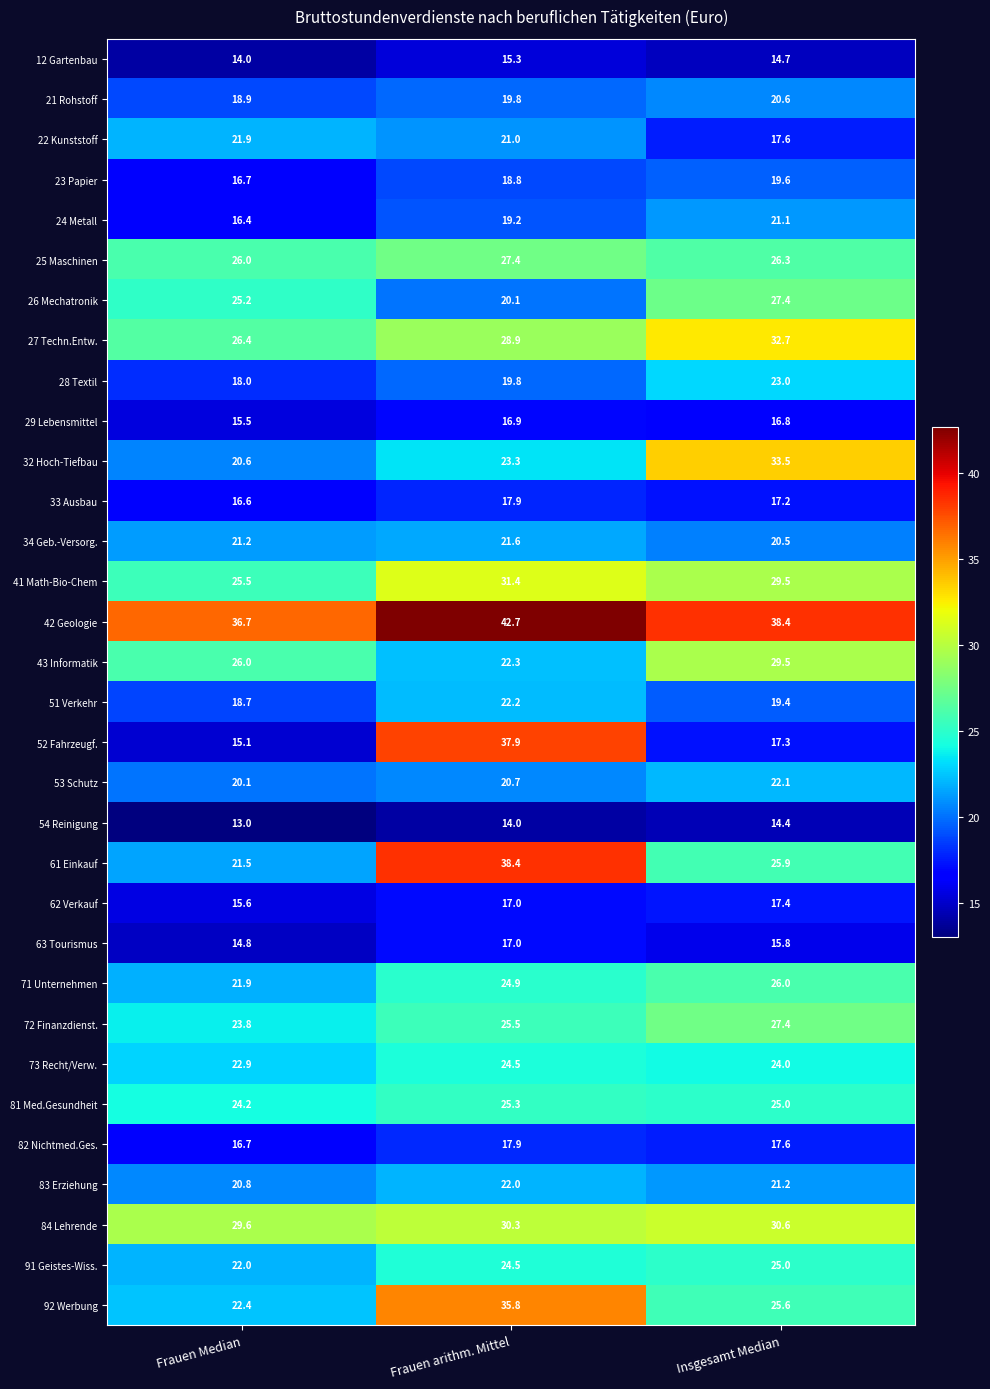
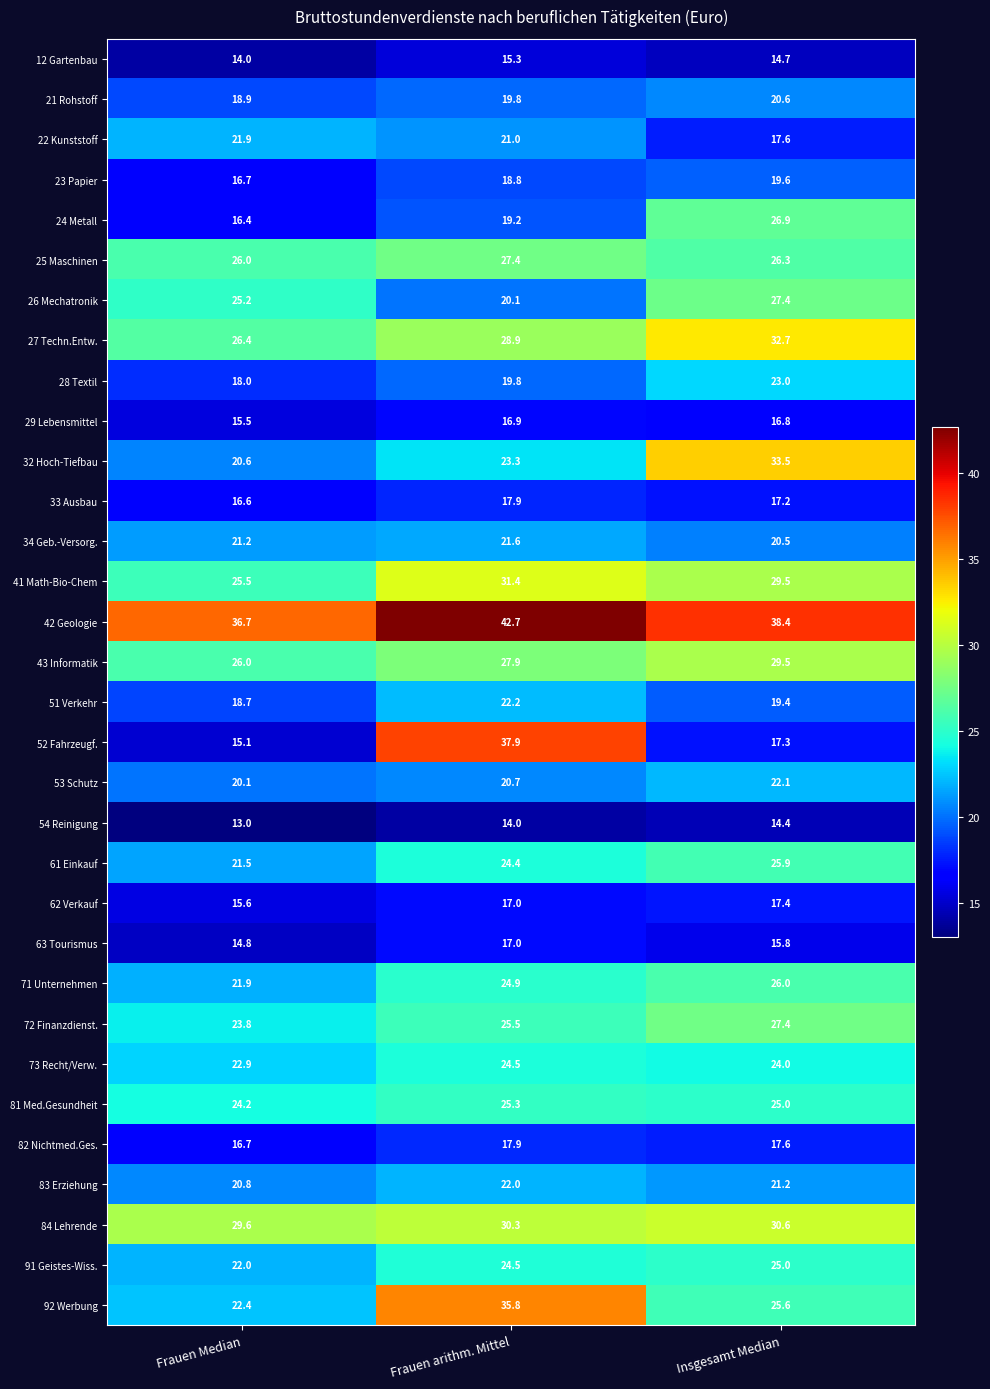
  {
    "12 Gartenbau": {
      "Frauen Median": 14.0,
      "Frauen arithm. Mittel": 15.3,
      "Insgesamt Median": 14.7
    },
    "21 Rohstoff": {
      "Frauen Median": 18.9,
      "Frauen arithm. Mittel": 19.8,
      "Insgesamt Median": 20.6
    },
    "22 Kunststoff": {
      "Frauen Median": 21.9,
      "Frauen arithm. Mittel": 21.0,
      "Insgesamt Median": 17.6
    },
    "23 Papier": {
      "Frauen Median": 16.7,
      "Frauen arithm. Mittel": 18.8,
      "Insgesamt Median": 19.6
    },
    "24 Metall": {
      "Frauen Median": 16.4,
      "Frauen arithm. Mittel": 19.2,
-     "Insgesamt Median": 21.1
+     "Insgesamt Median": 26.9
    },
    "25 Maschinen": {
      "Frauen Median": 26.0,
      "Frauen arithm. Mittel": 27.4,
      "Insgesamt Median": 26.3
    },
    "26 Mechatronik": {
      "Frauen Median": 25.2,
      "Frauen arithm. Mittel": 20.1,
      "Insgesamt Median": 27.4
    },
    "27 Techn.Entw.": {
      "Frauen Median": 26.4,
      "Frauen arithm. Mittel": 28.9,
      "Insgesamt Median": 32.7
    },
    "28 Textil": {
      "Frauen Median": 18.0,
      "Frauen arithm. Mittel": 19.8,
      "Insgesamt Median": 23.0
    },
    "29 Lebensmittel": {
      "Frauen Median": 15.5,
      "Frauen arithm. Mittel": 16.9,
      "Insgesamt Median": 16.8
    },
    "32 Hoch-Tiefbau": {
      "Frauen Median": 20.6,
      "Frauen arithm. Mittel": 23.3,
      "Insgesamt Median": 33.5
    },
    "33 Ausbau": {
      "Frauen Median": 16.6,
      "Frauen arithm. Mittel": 17.9,
      "Insgesamt Median": 17.2
    },
    "34 Geb.-Versorg.": {
      "Frauen Median": 21.2,
      "Frauen arithm. Mittel": 21.6,
      "Insgesamt Median": 20.5
    },
    "41 Math-Bio-Chem": {
      "Frauen Median": 25.5,
      "Frauen arithm. Mittel": 31.4,
      "Insgesamt Median": 29.5
    },
    "42 Geologie": {
      "Frauen Median": 36.7,
      "Frauen arithm. Mittel": 42.7,
      "Insgesamt Median": 38.4
    },
    "43 Informatik": {
      "Frauen Median": 26.0,
-     "Frauen arithm. Mittel": 22.3,
+     "Frauen arithm. Mittel": 27.9,
      "Insgesamt Median": 29.5
    },
    "51 Verkehr": {
      "Frauen Median": 18.7,
      "Frauen arithm. Mittel": 22.2,
      "Insgesamt Median": 19.4
    },
    "52 Fahrzeugf.": {
      "Frauen Median": 15.1,
      "Frauen arithm. Mittel": 37.9,
      "Insgesamt Median": 17.3
    },
    "53 Schutz": {
      "Frauen Median": 20.1,
      "Frauen arithm. Mittel": 20.7,
      "Insgesamt Median": 22.1
    },
    "54 Reinigung": {
      "Frauen Median": 13.0,
      "Frauen arithm. Mittel": 14.0,
      "Insgesamt Median": 14.4
    },
    "61 Einkauf": {
      "Frauen Median": 21.5,
-     "Frauen arithm. Mittel": 38.4,
+     "Frauen arithm. Mittel": 24.4,
      "Insgesamt Median": 25.9
    },
    "62 Verkauf": {
      "Frauen Median": 15.6,
      "Frauen arithm. Mittel": 17.0,
      "Insgesamt Median": 17.4
    },
    "63 Tourismus": {
      "Frauen Median": 14.8,
      "Frauen arithm. Mittel": 17.0,
      "Insgesamt Median": 15.8
    },
    "71 Unternehmen": {
      "Frauen Median": 21.9,
      "Frauen arithm. Mittel": 24.9,
      "Insgesamt Median": 26.0
    },
    "72 Finanzdienst.": {
      "Frauen Median": 23.8,
      "Frauen arithm. Mittel": 25.5,
      "Insgesamt Median": 27.4
    },
    "73 Recht/Verw.": {
      "Frauen Median": 22.9,
      "Frauen arithm. Mittel": 24.5,
      "Insgesamt Median": 24.0
    },
    "81 Med.Gesundheit": {
      "Frauen Median": 24.2,
      "Frauen arithm. Mittel": 25.3,
      "Insgesamt Median": 25.0
    },
    "82 Nichtmed.Ges.": {
      "Frauen Median": 16.7,
      "Frauen arithm. Mittel": 17.9,
      "Insgesamt Median": 17.6
    },
    "83 Erziehung": {
      "Frauen Median": 20.8,
      "Frauen arithm. Mittel": 22.0,
      "Insgesamt Median": 21.2
    },
    "84 Lehrende": {
      "Frauen Median": 29.6,
      "Frauen arithm. Mittel": 30.3,
      "Insgesamt Median": 30.6
    },
    "91 Geistes-Wiss.": {
      "Frauen Median": 22.0,
      "Frauen arithm. Mittel": 24.5,
      "Insgesamt Median": 25.0
    },
    "92 Werbung": {
      "Frauen Median": 22.4,
      "Frauen arithm. Mittel": 35.8,
      "Insgesamt Median": 25.6
    }
  }
